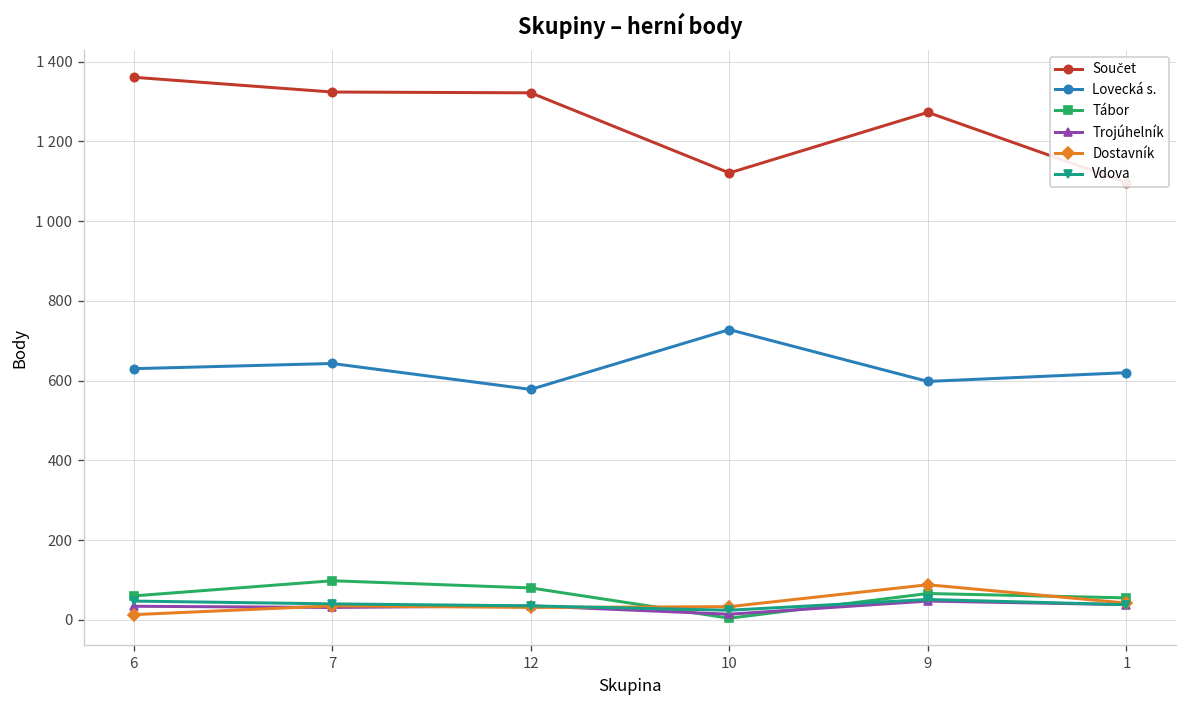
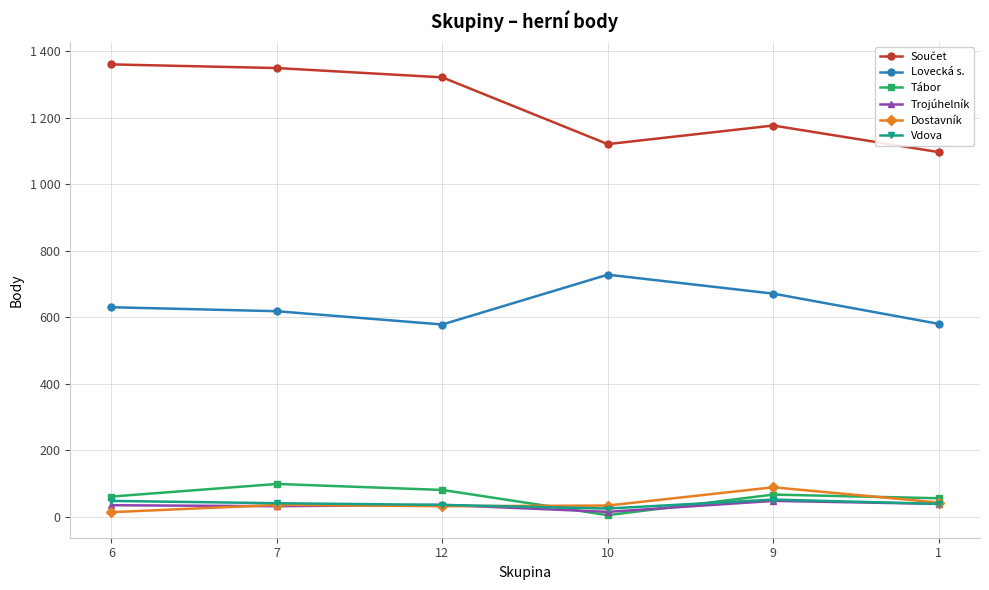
  {
    "Součet": {
      "6": 1360,
-     "7": 1320,
+     "7": 1350,
      "12": 1320,
      "10": 1120,
-     "9": 1270,
+     "9": 1180,
      "1": 1100
    },
    "Lovecká s.": {
      "6": 630,
-     "7": 640,
+     "7": 620,
      "12": 580,
      "10": 730,
-     "9": 600,
-     "1": 620
+     "9": 670,
+     "1": 580
    },
    "Trojúhelník": {
      "6": 30,
      "10": 10
    },
    "Dostavník": {
      "6": 10,
      "10": 30,
      "9": 90
    }
  }
